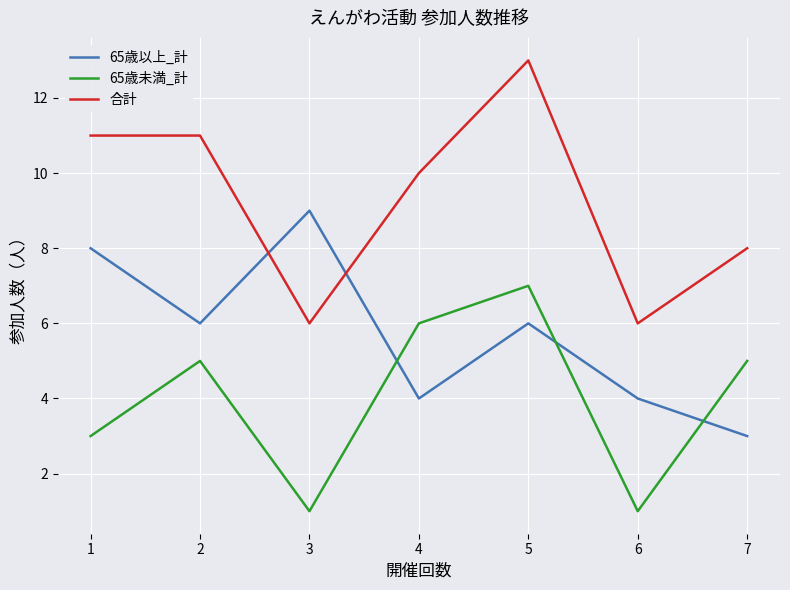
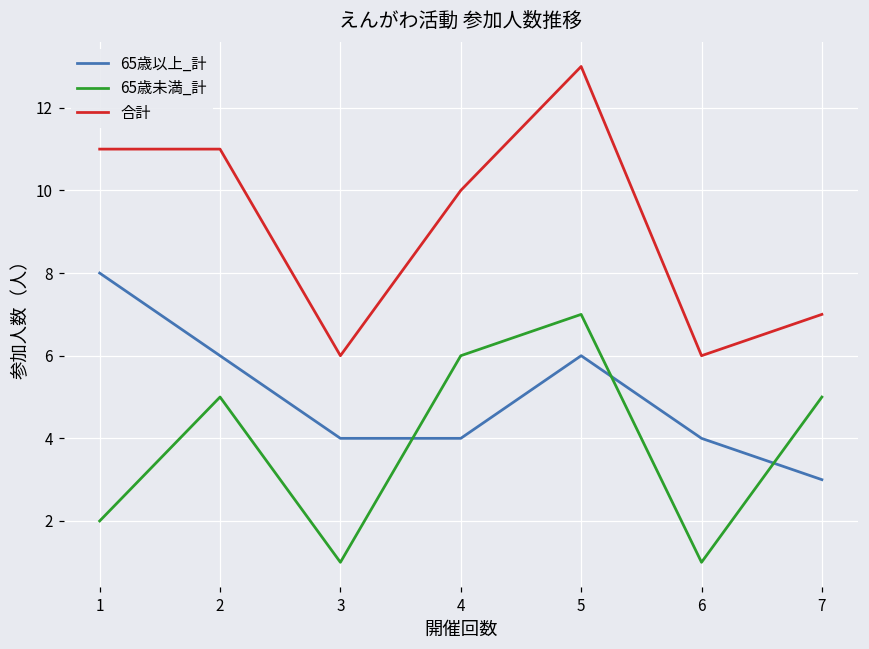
  {
    "65歳以上_計": {
      "1": 8,
      "2": 6,
-     "3": 9,
+     "3": 4,
      "4": 4,
      "5": 6,
      "6": 4,
      "7": 3
    },
    "65歳未満_計": {
-     "1": 3,
+     "1": 2,
      "2": 5,
      "3": 1,
      "4": 6,
      "5": 7,
      "6": 1,
      "7": 5
    },
    "合計": {
      "1": 11,
      "2": 11,
      "3": 6,
      "4": 10,
      "5": 13,
      "6": 6,
-     "7": 8
+     "7": 7
    }
  }
